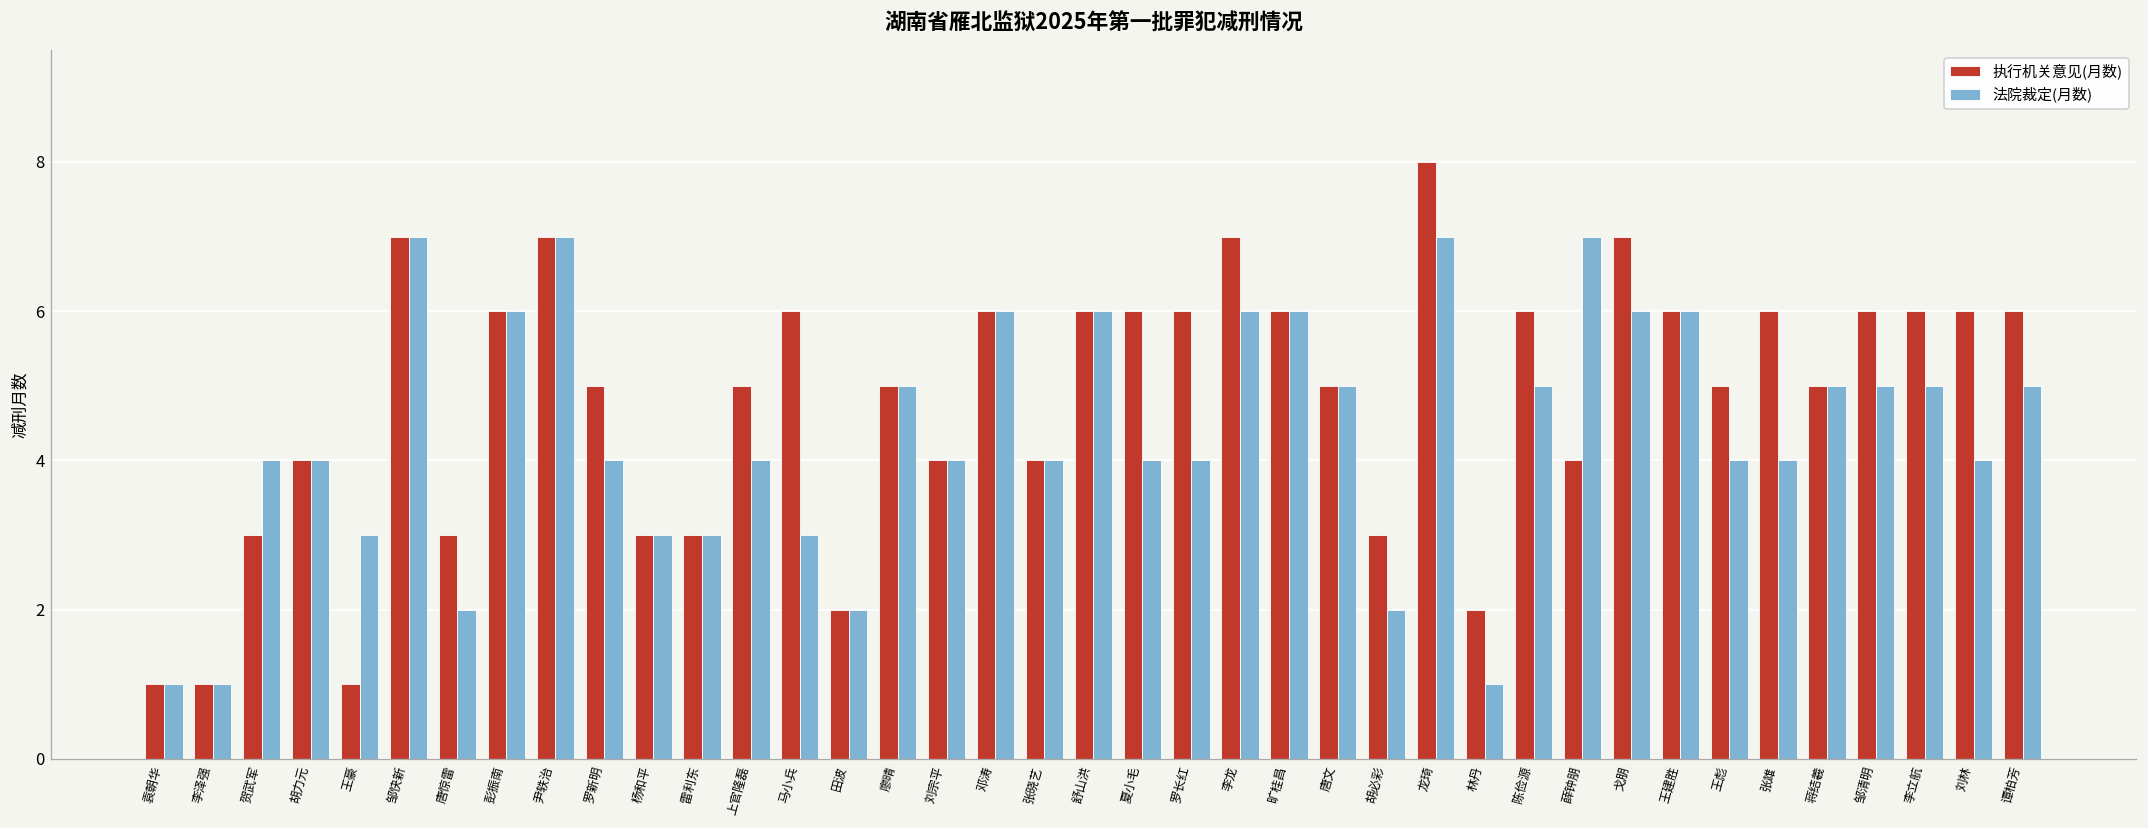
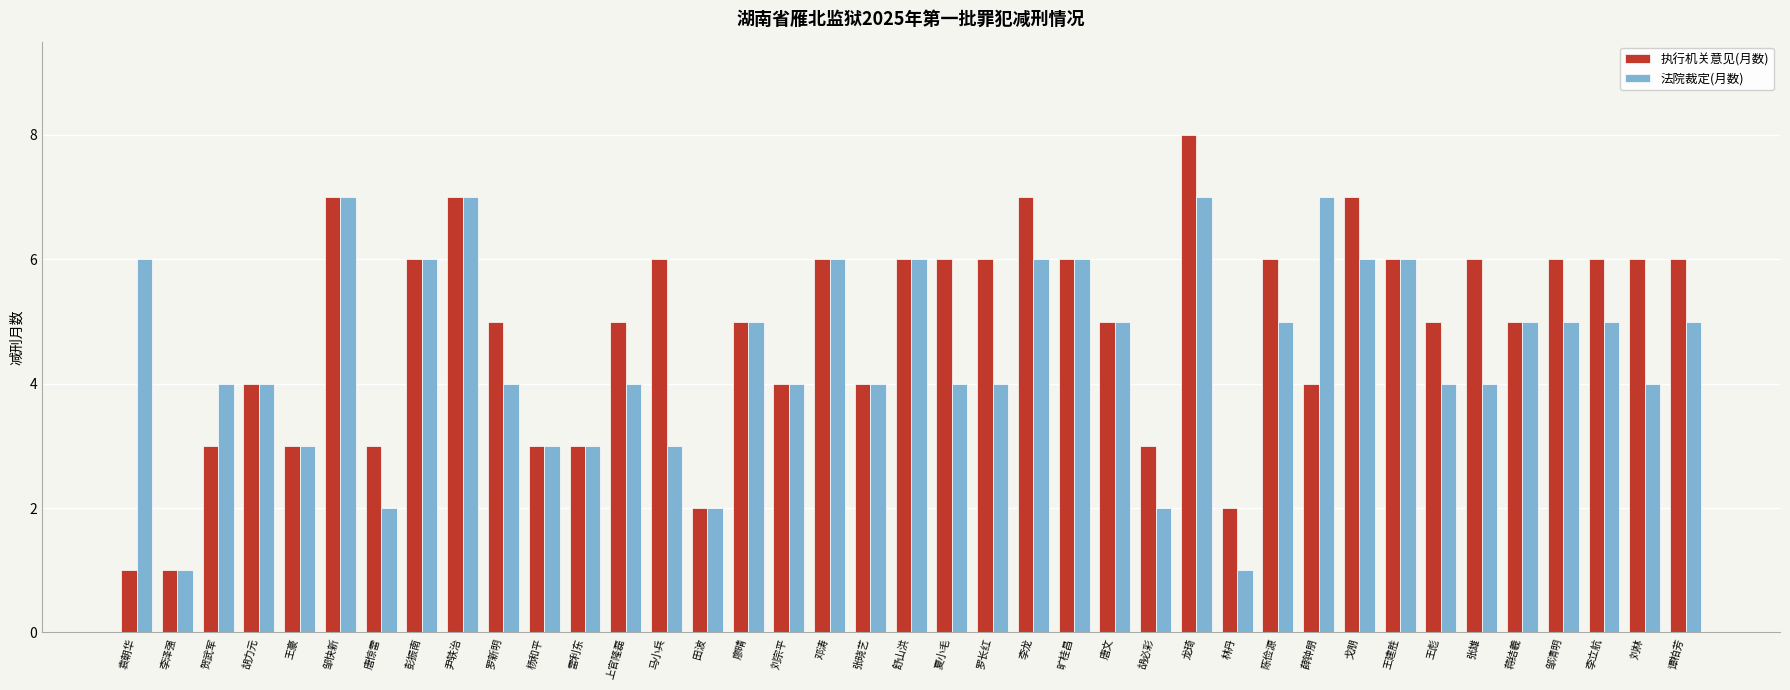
  {
    "执行机关意见(月数)": {
      "袁朝华": 1,
      "李泽强": 1,
      "贺武军": 3,
      "胡力元": 4,
-     "王豪": 1,
+     "王豪": 3,
      "邹快新": 7,
      "唐惊雷": 3,
      "彭振南": 6,
      "尹轶治": 7,
      "罗新明": 5,
      "杨和平": 3,
      "雷利东": 3,
      "上官隆磊": 5,
      "马小兵": 6,
      "田波": 2,
      "廖晴": 5,
      "刘宗平": 4,
      "邓涛": 6,
      "张晓艺": 4,
      "舒山洪": 6,
      "夏小毛": 6,
      "罗长红": 6,
      "李龙": 7,
      "旷桂昌": 6,
      "唐文": 5,
      "胡必彩": 3,
      "龙琦": 8,
      "林丹": 2,
      "陈俭源": 6,
      "薛钟朋": 4,
      "戈朋": 7,
      "王建胜": 6,
      "王彪": 5,
      "张雄": 6,
      "蒋结羲": 5,
      "邹清明": 6,
      "李立航": 6,
      "刘林": 6,
      "谭柏芳": 6
    },
    "法院裁定(月数)": {
-     "袁朝华": 1,
+     "袁朝华": 6,
      "李泽强": 1,
      "贺武军": 4,
      "胡力元": 4,
      "王豪": 3,
      "邹快新": 7,
      "唐惊雷": 2,
      "彭振南": 6,
      "尹轶治": 7,
      "罗新明": 4,
      "杨和平": 3,
      "雷利东": 3,
      "上官隆磊": 4,
      "马小兵": 3,
      "田波": 2,
      "廖晴": 5,
      "刘宗平": 4,
      "邓涛": 6,
      "张晓艺": 4,
      "舒山洪": 6,
      "夏小毛": 4,
      "罗长红": 4,
      "李龙": 6,
      "旷桂昌": 6,
      "唐文": 5,
      "胡必彩": 2,
      "龙琦": 7,
      "林丹": 1,
      "陈俭源": 5,
      "薛钟朋": 7,
      "戈朋": 6,
      "王建胜": 6,
      "王彪": 4,
      "张雄": 4,
      "蒋结羲": 5,
      "邹清明": 5,
      "李立航": 5,
      "刘林": 4,
      "谭柏芳": 5
    }
  }
